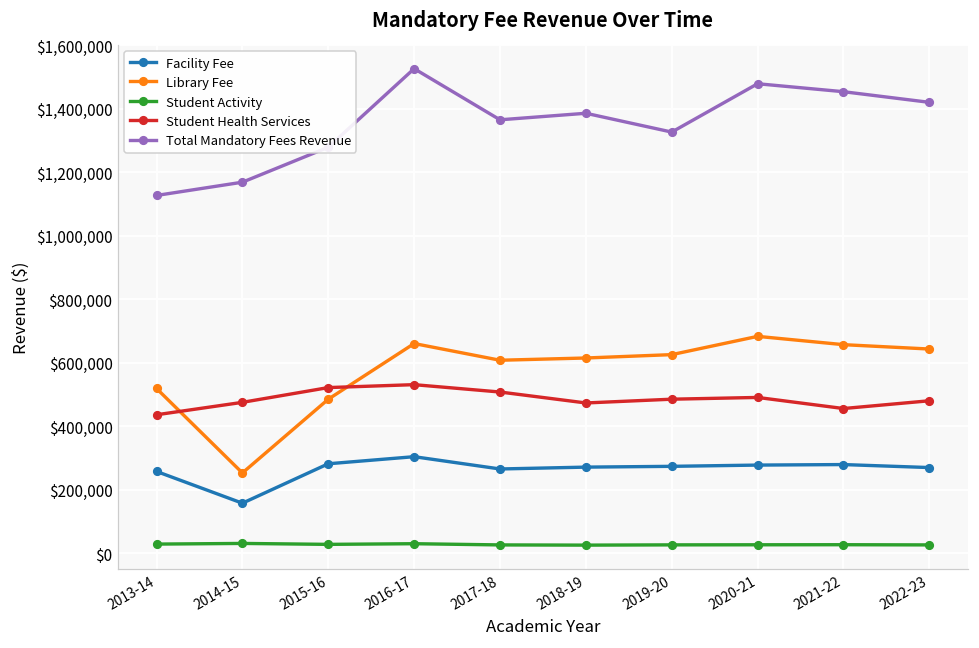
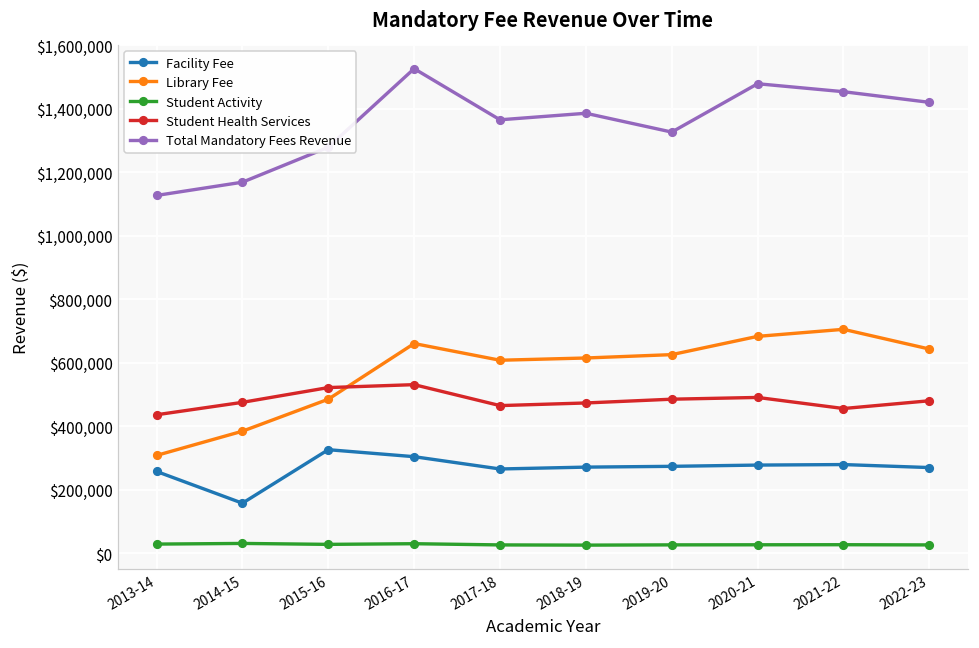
  {
    "Facility Fee": {
      "2013-14": "$260,000",
      "2014-15": "$160,000",
-     "2015-16": "$280,000",
+     "2015-16": "$330,000",
      "2016-17": "$300,000",
      "2017-18": "$270,000",
      "2018-19": "$270,000",
      "2019-20": "$270,000",
      "2020-21": "$280,000",
      "2021-22": "$280,000",
      "2022-23": "$270,000"
    },
    "Library Fee": {
-     "2013-14": "$520,000",
-     "2014-15": "$250,000",
+     "2013-14": "$310,000",
+     "2014-15": "$380,000",
      "2015-16": "$490,000",
      "2016-17": "$660,000",
      "2017-18": "$610,000",
      "2018-19": "$610,000",
      "2019-20": "$630,000",
      "2020-21": "$680,000",
-     "2021-22": "$660,000",
+     "2021-22": "$710,000",
      "2022-23": "$640,000"
    },
    "Student Activity": {
      "2013-14": "$30,000",
      "2014-15": "$30,000",
      "2015-16": "$30,000",
      "2016-17": "$30,000",
      "2017-18": "$30,000",
      "2018-19": "$30,000",
      "2019-20": "$30,000",
      "2020-21": "$30,000",
      "2021-22": "$30,000",
      "2022-23": "$30,000"
    },
    "Student Health Services": {
      "2013-14": "$440,000",
      "2014-15": "$480,000",
      "2015-16": "$520,000",
      "2016-17": "$530,000",
-     "2017-18": "$510,000",
+     "2017-18": "$460,000",
      "2018-19": "$470,000",
      "2019-20": "$490,000",
      "2020-21": "$490,000",
      "2021-22": "$460,000",
      "2022-23": "$480,000"
    },
    "Total Mandatory Fees Revenue": {
      "2013-14": "$1,130,000",
      "2014-15": "$1,170,000",
      "2016-17": "$1,530,000",
      "2017-18": "$1,360,000",
      "2018-19": "$1,390,000",
      "2019-20": "$1,330,000",
      "2020-21": "$1,480,000",
      "2021-22": "$1,450,000",
      "2022-23": "$1,420,000"
    }
  }
